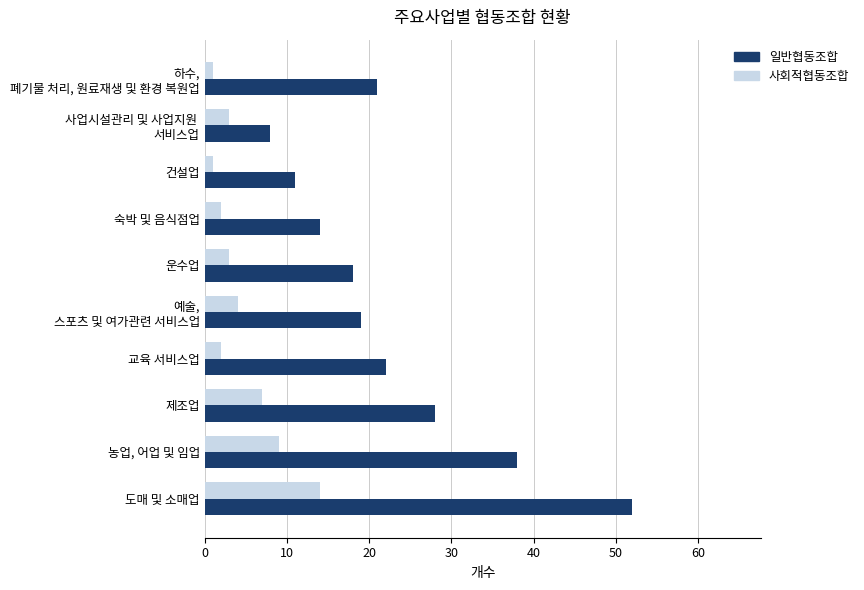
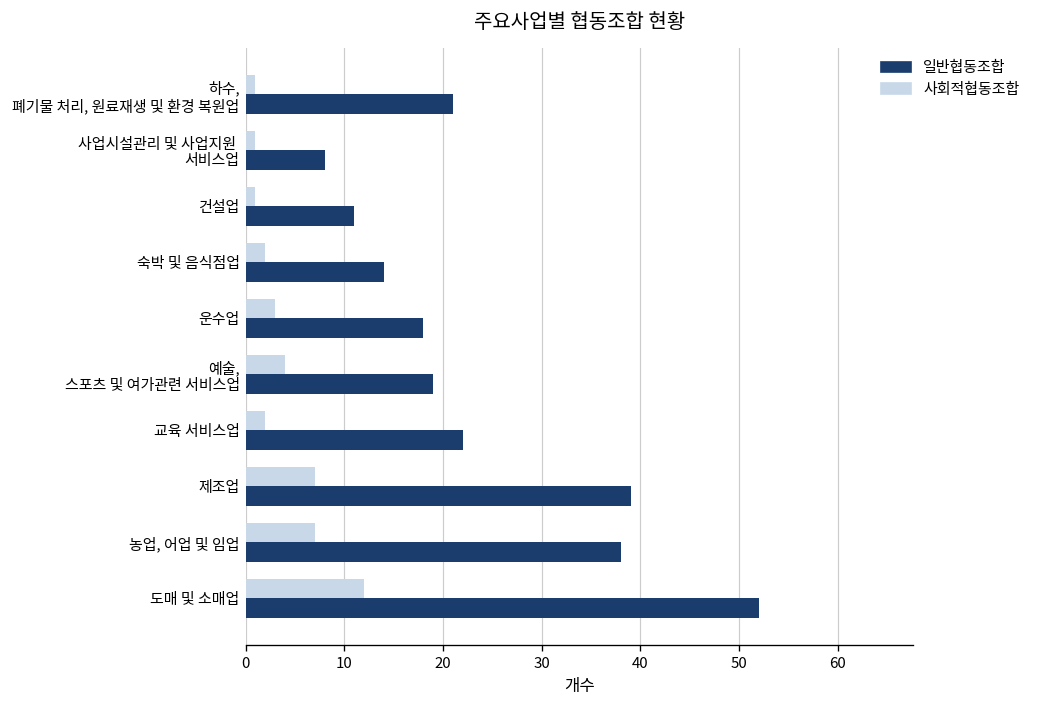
  {
    "일반협동조합": {
      "하수, 폐기물 처리, 원료재생 및 환경 복원업": 21,
      "사업시설관리 및 사업지원 서비스업": 8,
      "건설업": 11,
      "숙박 및 음식점업": 14,
      "운수업": 18,
      "예술, 스포츠 및 여가관련 서비스업": 19,
      "교육 서비스업": 22,
-     "제조업": 28,
+     "제조업": 39,
      "농업, 어업 및 임업": 38,
      "도매 및 소매업": 52
    },
    "사회적협동조합": {
      "하수, 폐기물 처리, 원료재생 및 환경 복원업": 1,
-     "사업시설관리 및 사업지원 서비스업": 3,
+     "사업시설관리 및 사업지원 서비스업": 1,
      "건설업": 1,
      "숙박 및 음식점업": 2,
      "운수업": 3,
      "예술, 스포츠 및 여가관련 서비스업": 4,
      "교육 서비스업": 2,
      "제조업": 7,
-     "농업, 어업 및 임업": 9,
-     "도매 및 소매업": 14
+     "농업, 어업 및 임업": 7,
+     "도매 및 소매업": 12
    }
  }
